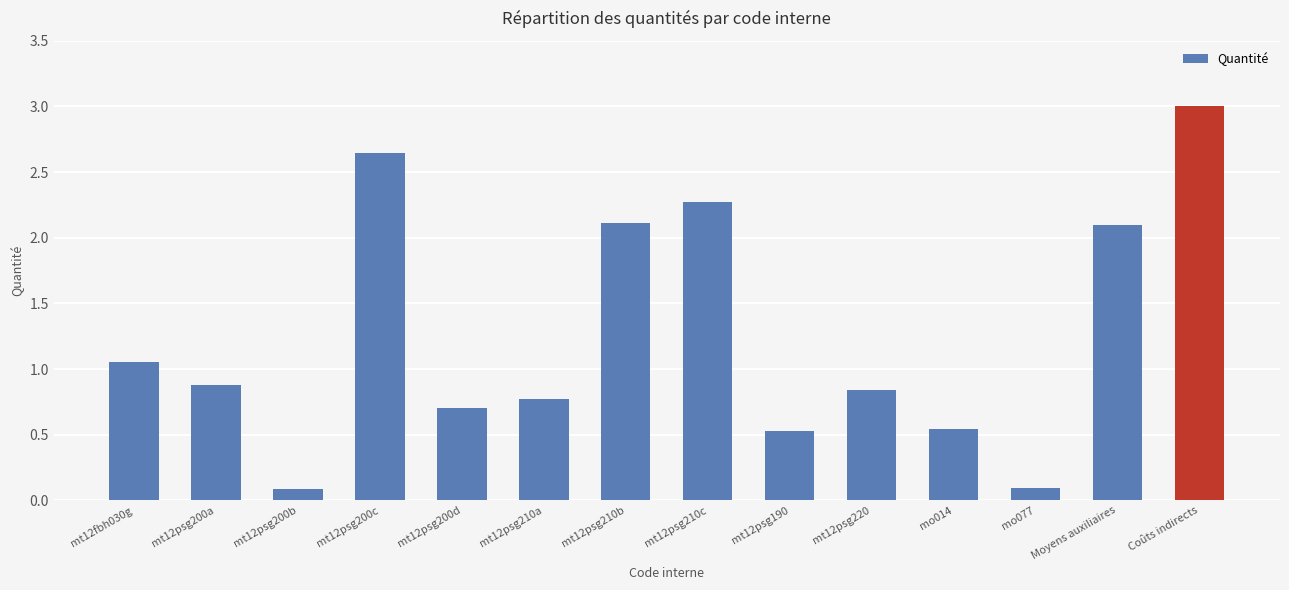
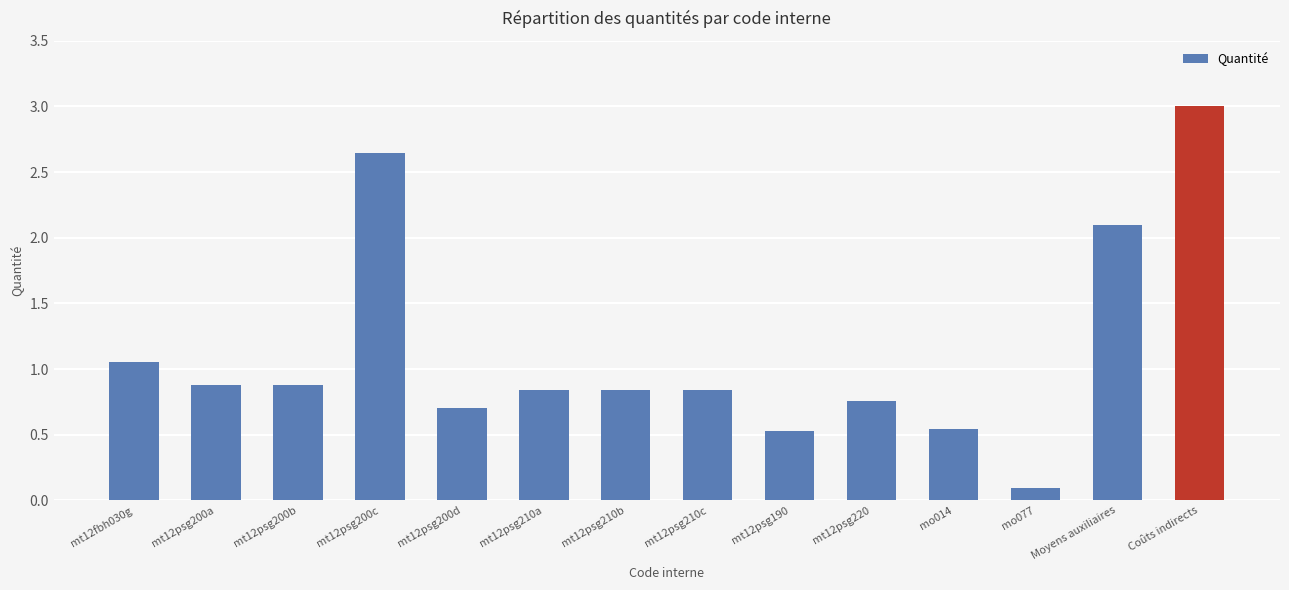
  {
    "mt12fbh030g": 1.05,
    "mt12psg200a": 0.88,
-   "mt12psg200b": 0.08,
+   "mt12psg200b": 0.88,
    "mt12psg200c": 2.65,
    "mt12psg200d": 0.70,
-   "mt12psg210a": 0.77,
-   "mt12psg210b": 2.11,
-   "mt12psg210c": 2.27,
+   "mt12psg210a": 0.84,
+   "mt12psg210b": 0.84,
+   "mt12psg210c": 0.84,
    "mt12psg190": 0.53,
-   "mt12psg220": 0.84,
+   "mt12psg220": 0.76,
    "mo014": 0.54,
    "mo077": 0.10,
    "Moyens auxiliaires": 2.10,
    "Coûts indirects": 3.00
  }
